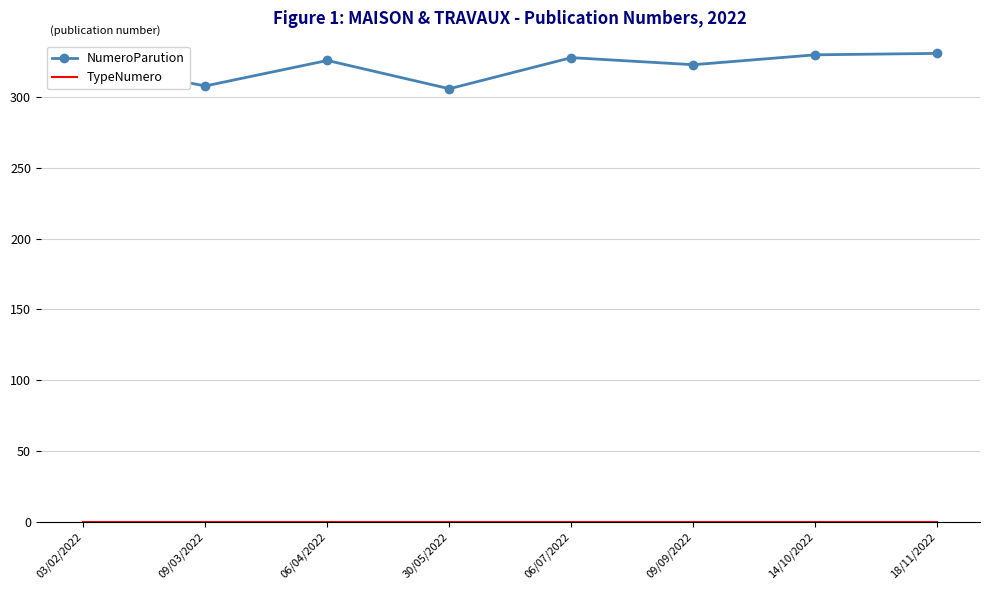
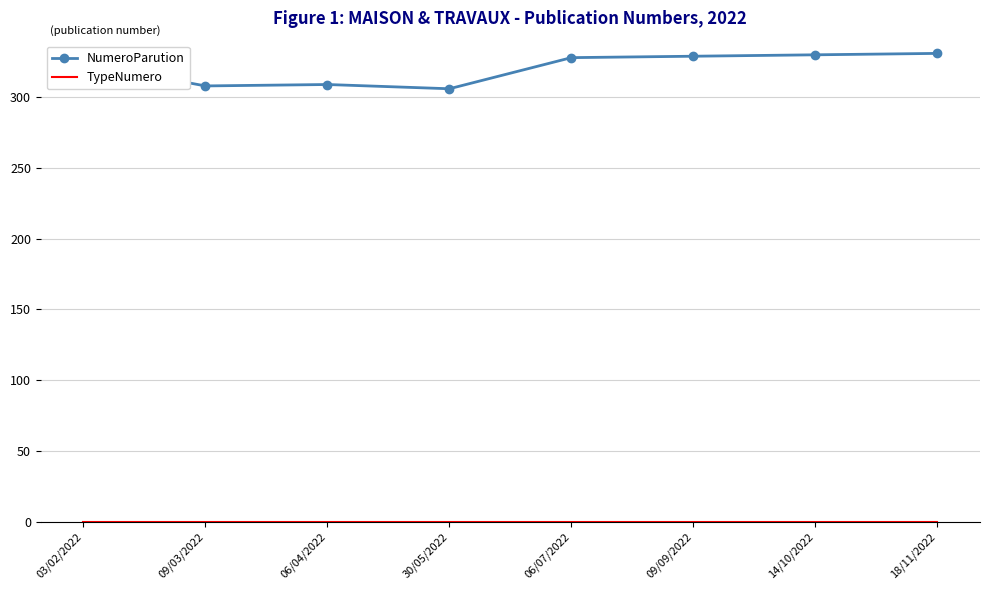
  {
    "NumeroParution": {
      "09/03/2022": 308,
-     "06/04/2022": 326,
+     "06/04/2022": 309,
      "30/05/2022": 306,
      "06/07/2022": 328,
-     "09/09/2022": 323,
+     "09/09/2022": 329,
      "14/10/2022": 330,
      "18/11/2022": 331
    },
    "TypeNumero": {
      "03/02/2022": 0,
      "09/03/2022": 0,
      "06/04/2022": 0,
      "30/05/2022": 0,
      "06/07/2022": 0,
      "09/09/2022": 0,
      "14/10/2022": 0,
      "18/11/2022": 0
    }
  }
